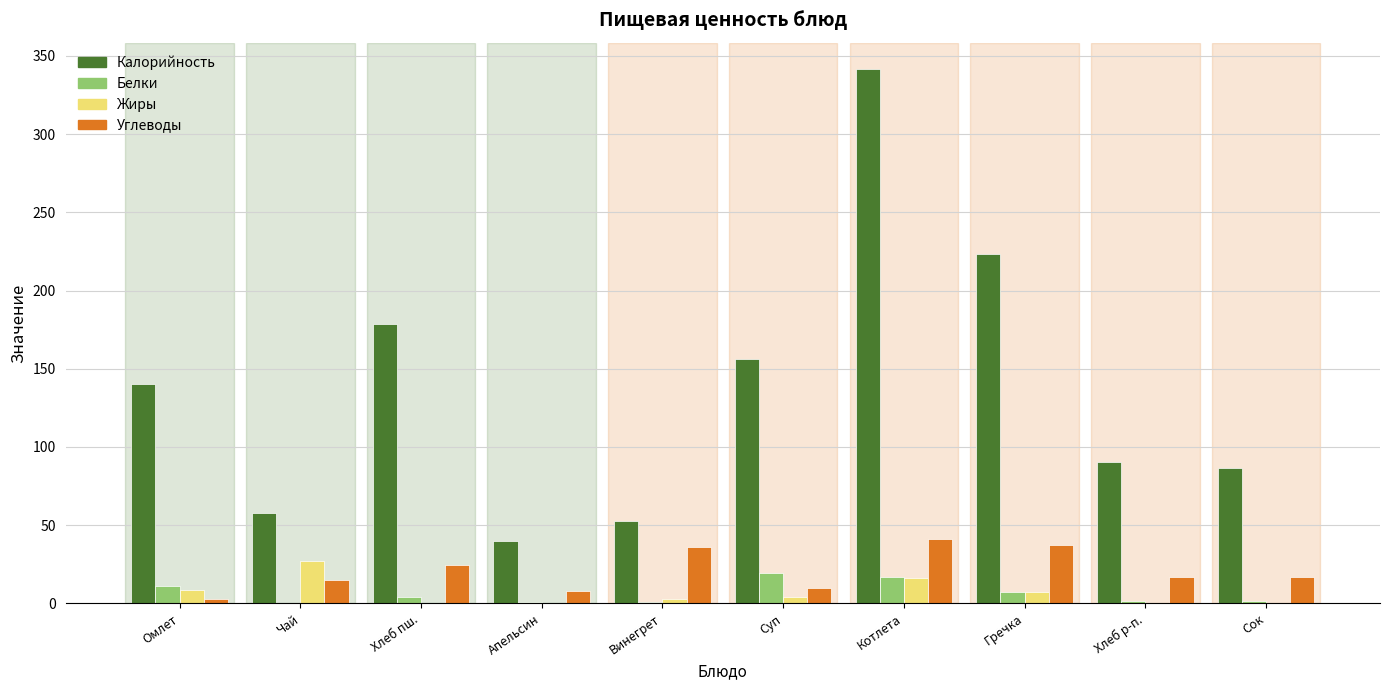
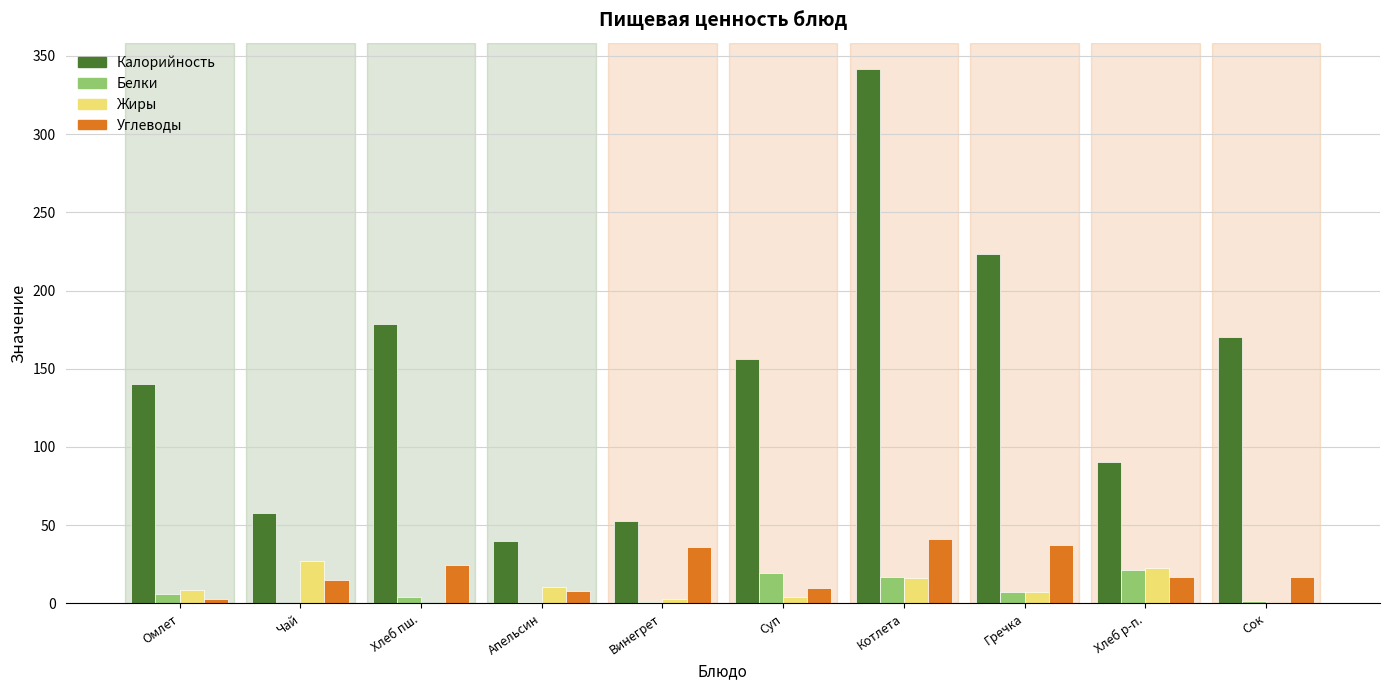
  {
    "Калорийность": {
      "Омлет": 140,
      "Чай": 58,
      "Хлеб пш.": 179,
      "Апельсин": 40,
      "Винегрет": 53,
      "Суп": 156,
      "Котлета": 341,
      "Гречка": 223,
      "Хлеб р-п.": 91,
-     "Сок": 86
+     "Сок": 171
    },
    "Белки": {
-     "Омлет": 11,
+     "Омлет": 6,
      "Хлеб пш.": 4,
      "Суп": 19,
      "Котлета": 17,
      "Гречка": 8,
-     "Хлеб р-п.": 1
+     "Хлеб р-п.": 21
    },
    "Жиры": {
      "Омлет": 8,
      "Чай": 27,
-     "Апельсин": 0,
+     "Апельсин": 11,
      "Винегрет": 3,
      "Суп": 4,
      "Котлета": 16,
      "Гречка": 7,
-     "Хлеб р-п.": 0
+     "Хлеб р-п.": 23
    },
    "Углеводы": {
      "Омлет": 3,
      "Чай": 15,
      "Хлеб пш.": 24,
      "Апельсин": 8,
      "Винегрет": 36,
      "Суп": 10,
      "Котлета": 41,
      "Гречка": 37,
      "Хлеб р-п.": 17,
      "Сок": 17
    }
  }
